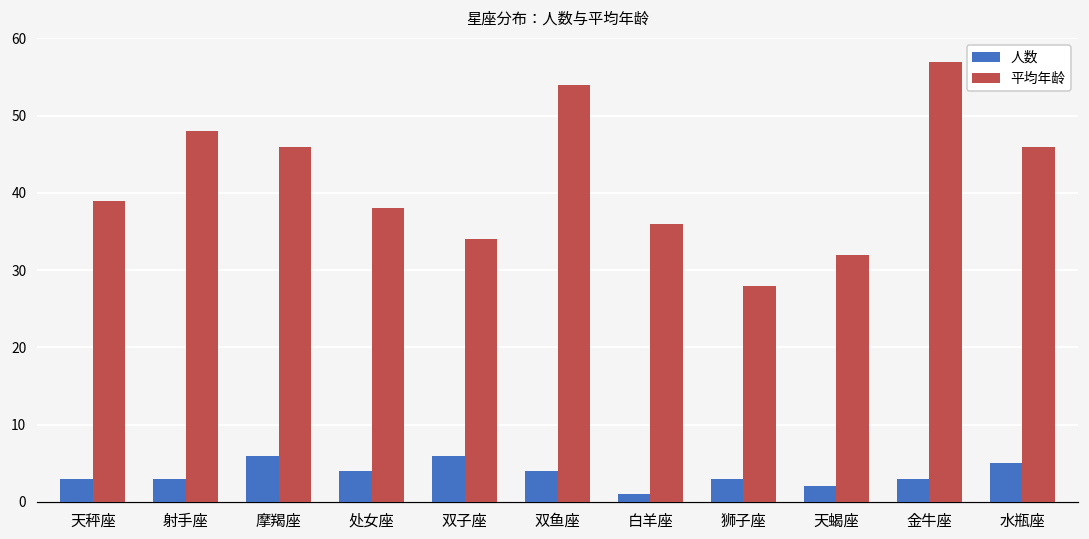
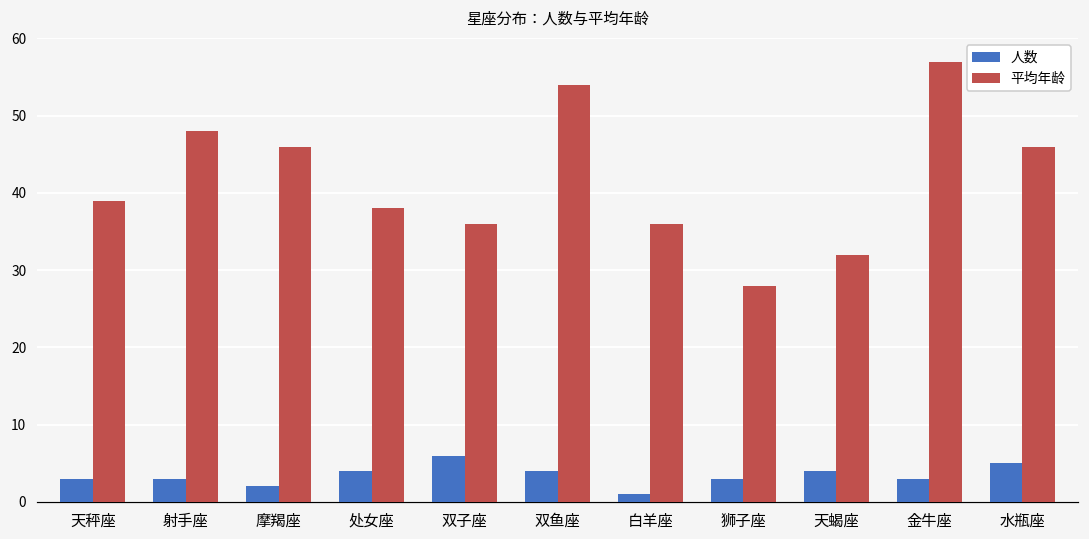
  {
    "人数": {
      "天秤座": 3,
      "射手座": 3,
-     "摩羯座": 6,
+     "摩羯座": 2,
      "处女座": 4,
      "双子座": 6,
      "双鱼座": 4,
      "白羊座": 1,
      "狮子座": 3,
-     "天蝎座": 2,
+     "天蝎座": 4,
      "金牛座": 3,
      "水瓶座": 5
    },
    "平均年龄": {
      "天秤座": 39,
      "射手座": 48,
      "摩羯座": 46,
      "处女座": 38,
-     "双子座": 34,
+     "双子座": 36,
      "双鱼座": 54,
      "白羊座": 36,
      "狮子座": 28,
      "天蝎座": 32,
      "金牛座": 57,
      "水瓶座": 46
    }
  }
